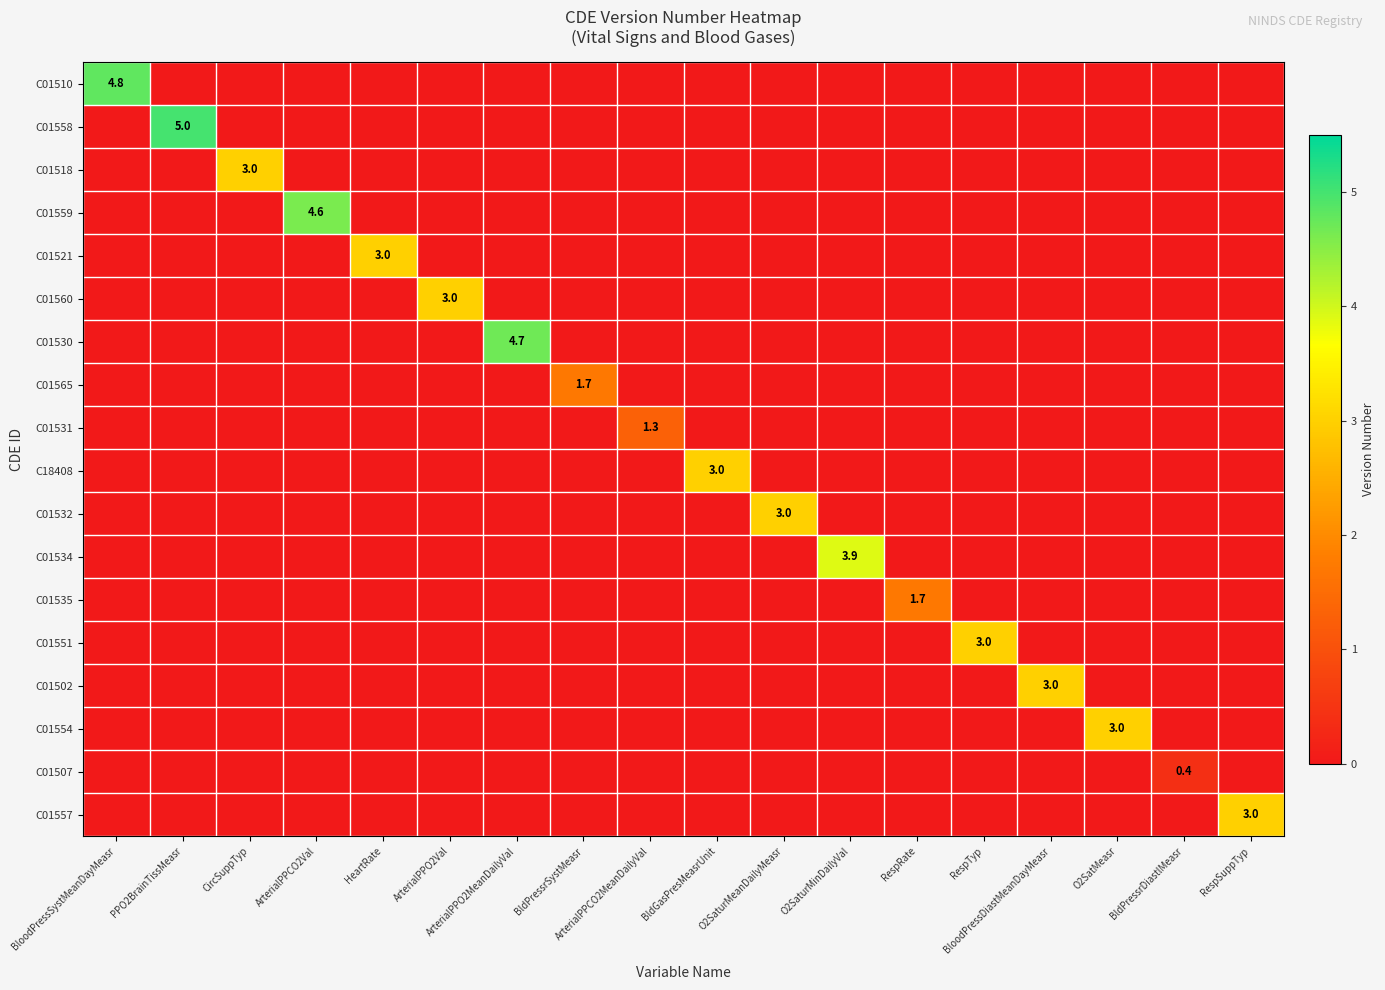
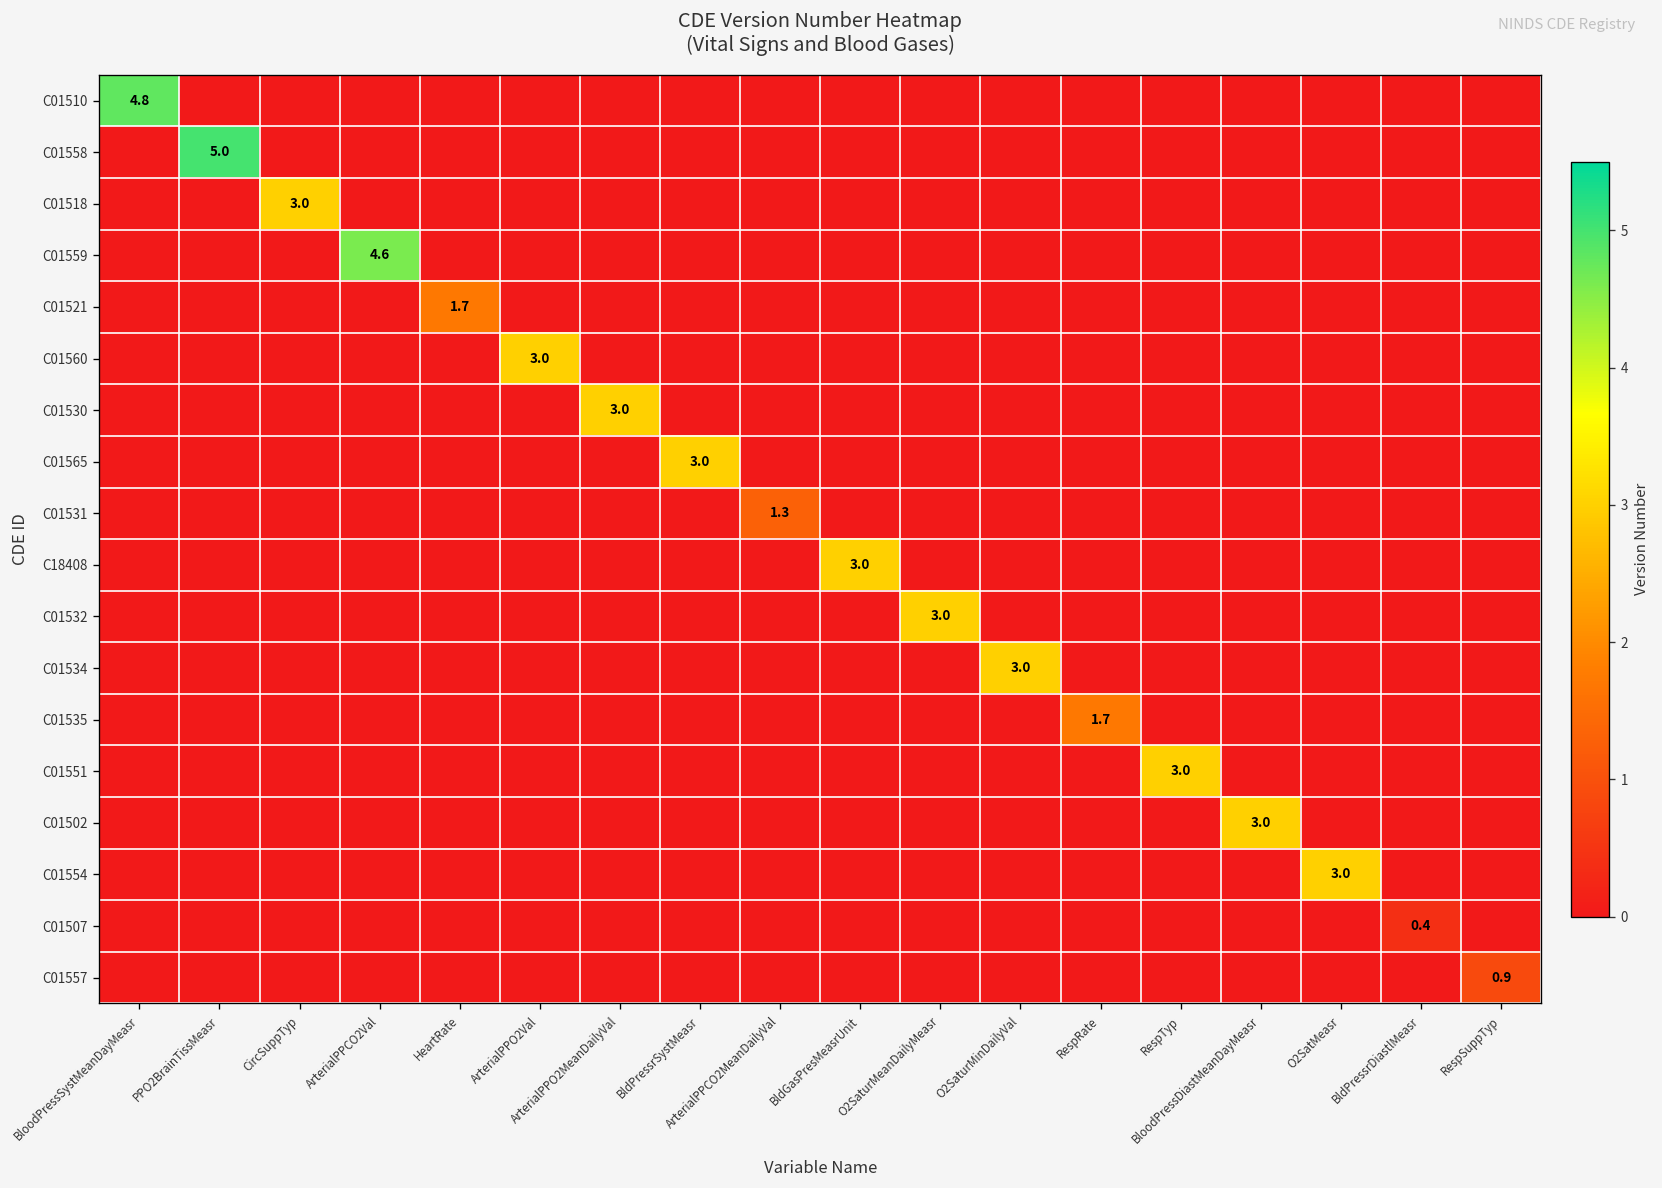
  {
    "C01510": {
      "BloodPressSystMeanDayMeasr": 4.8
    },
    "C01558": {
      "PPO2BrainTissMeasr": 5.0
    },
    "C01518": {
      "CircSuppTyp": 3.0
    },
    "C01559": {
      "ArterialPPCO2Val": 4.6
    },
    "C01521": {
-     "HeartRate": 3.0
+     "HeartRate": 1.7
    },
    "C01560": {
      "ArterialPPO2Val": 3.0
    },
    "C01530": {
-     "ArterialPPO2MeanDailyVal": 4.7
+     "ArterialPPO2MeanDailyVal": 3.0
    },
    "C01565": {
-     "BldPressrSystMeasr": 1.7
+     "BldPressrSystMeasr": 3.0
    },
    "C01531": {
      "ArterialPPCO2MeanDailyVal": 1.3
    },
    "C18408": {
      "BldGasPresMeasrUnit": 3.0
    },
    "C01532": {
      "O2SaturMeanDailyMeasr": 3.0
    },
    "C01534": {
-     "O2SaturMinDailyVal": 3.9
+     "O2SaturMinDailyVal": 3.0
    },
    "C01535": {
      "RespRate": 1.7
    },
    "C01551": {
      "RespTyp": 3.0
    },
    "C01502": {
      "BloodPressDiastMeanDayMeasr": 3.0
    },
    "C01554": {
      "O2SatMeasr": 3.0
    },
    "C01507": {
      "BldPressrDiastlMeasr": 0.4
    },
    "C01557": {
-     "RespSuppTyp": 3.0
+     "RespSuppTyp": 0.9
    }
  }
